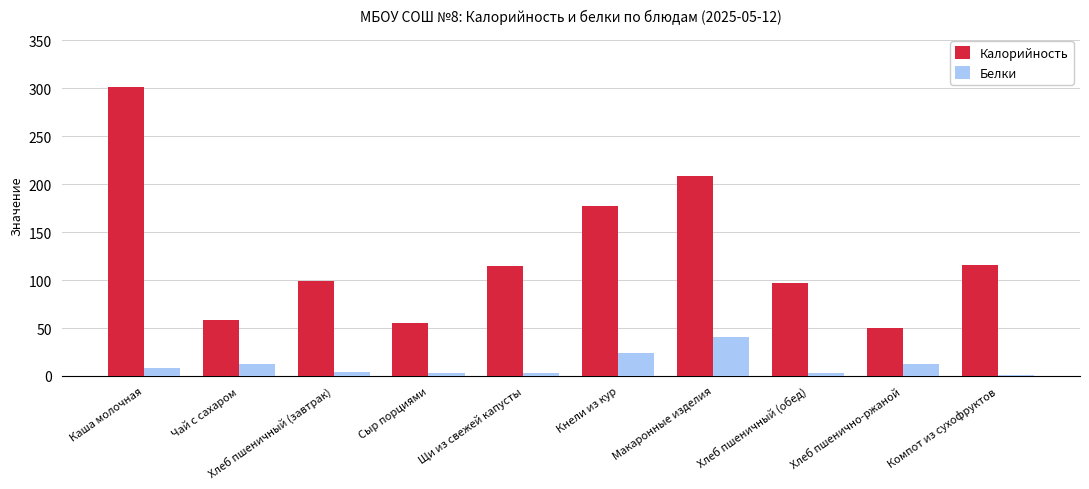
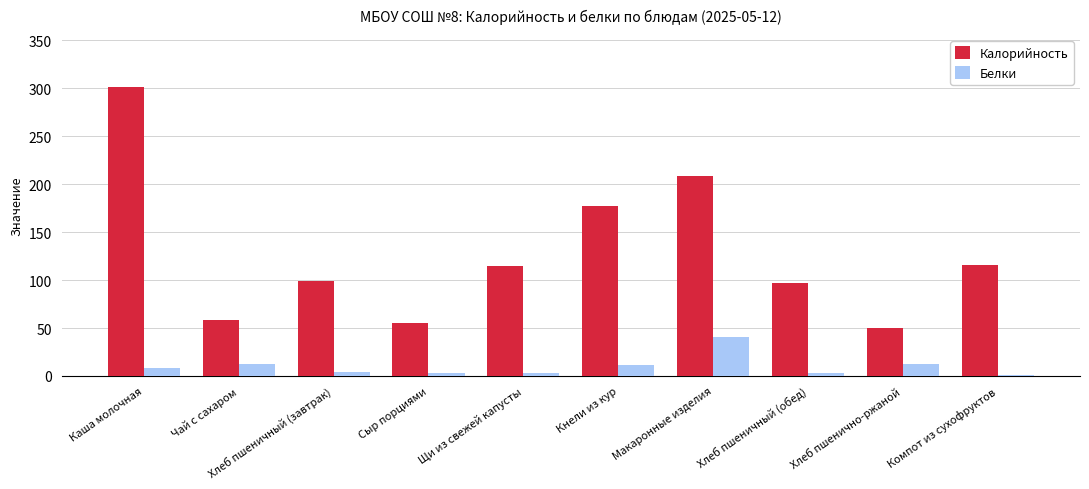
  {
    "Калорийность": {
      "Каша молочная": 300,
      "Чай с сахаром": 60,
      "Хлеб пшеничный (завтрак)": 100,
      "Сыр порциями": 60,
      "Щи из свежей капусты": 110,
      "Кнели из кур": 180,
      "Макаронные изделия": 210,
      "Хлеб пшеничный (обед)": 100,
      "Хлеб пшенично-ржаной": 50,
      "Компот из сухофруктов": 120
    },
    "Белки": {
      "Каша молочная": 10,
      "Чай с сахаром": 10,
      "Хлеб пшеничный (завтрак)": 0,
      "Сыр порциями": 0,
      "Щи из свежей капусты": 0,
-     "Кнели из кур": 20,
+     "Кнели из кур": 10,
      "Макаронные изделия": 40,
      "Хлеб пшеничный (обед)": 0,
      "Хлеб пшенично-ржаной": 10
    }
  }
